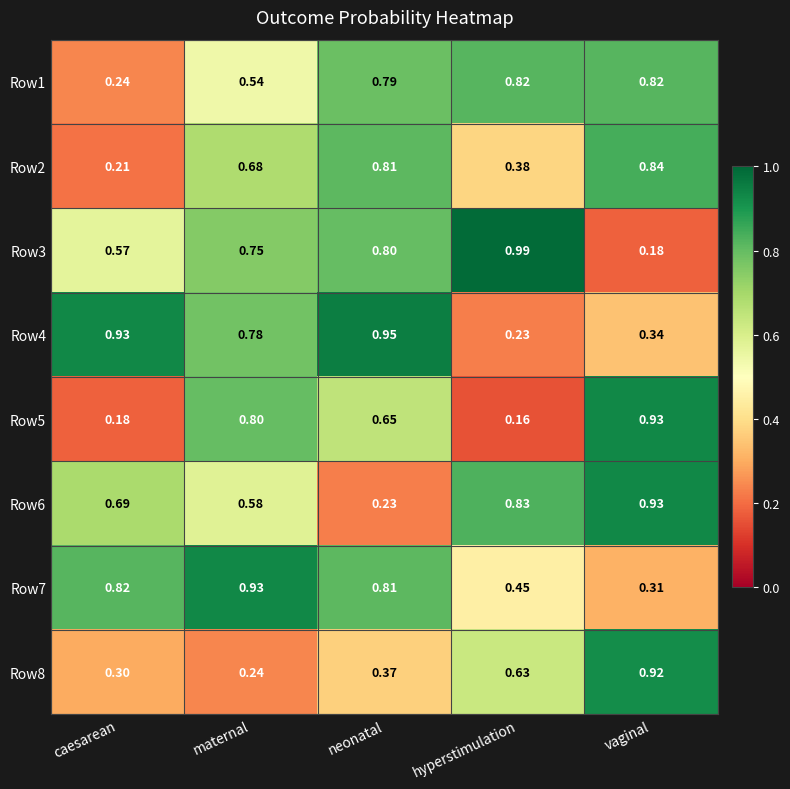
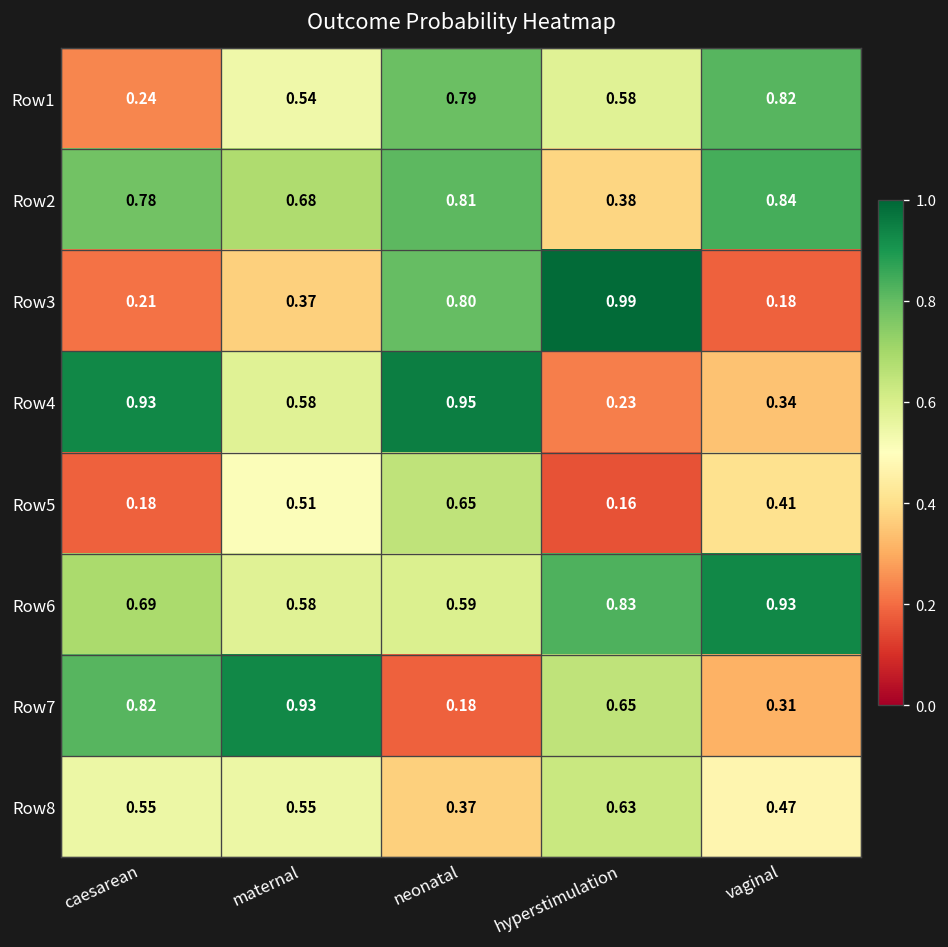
  {
    "Row1": {
      "caesarean": 0.24,
      "maternal": 0.54,
      "neonatal": 0.79,
-     "hyperstimulation": 0.82,
+     "hyperstimulation": 0.58,
      "vaginal": 0.82
    },
    "Row2": {
-     "caesarean": 0.21,
+     "caesarean": 0.78,
      "maternal": 0.68,
      "neonatal": 0.81,
      "hyperstimulation": 0.38,
      "vaginal": 0.84
    },
    "Row3": {
-     "caesarean": 0.57,
-     "maternal": 0.75,
+     "caesarean": 0.21,
+     "maternal": 0.37,
      "neonatal": 0.80,
      "hyperstimulation": 0.99,
      "vaginal": 0.18
    },
    "Row4": {
      "caesarean": 0.93,
-     "maternal": 0.78,
+     "maternal": 0.58,
      "neonatal": 0.95,
      "hyperstimulation": 0.23,
      "vaginal": 0.34
    },
    "Row5": {
      "caesarean": 0.18,
-     "maternal": 0.80,
+     "maternal": 0.51,
      "neonatal": 0.65,
      "hyperstimulation": 0.16,
-     "vaginal": 0.93
+     "vaginal": 0.41
    },
    "Row6": {
      "caesarean": 0.69,
      "maternal": 0.58,
-     "neonatal": 0.23,
+     "neonatal": 0.59,
      "hyperstimulation": 0.83,
      "vaginal": 0.93
    },
    "Row7": {
      "caesarean": 0.82,
      "maternal": 0.93,
-     "neonatal": 0.81,
-     "hyperstimulation": 0.45,
+     "neonatal": 0.18,
+     "hyperstimulation": 0.65,
      "vaginal": 0.31
    },
    "Row8": {
-     "caesarean": 0.30,
-     "maternal": 0.24,
+     "caesarean": 0.55,
+     "maternal": 0.55,
      "neonatal": 0.37,
      "hyperstimulation": 0.63,
-     "vaginal": 0.92
+     "vaginal": 0.47
    }
  }
